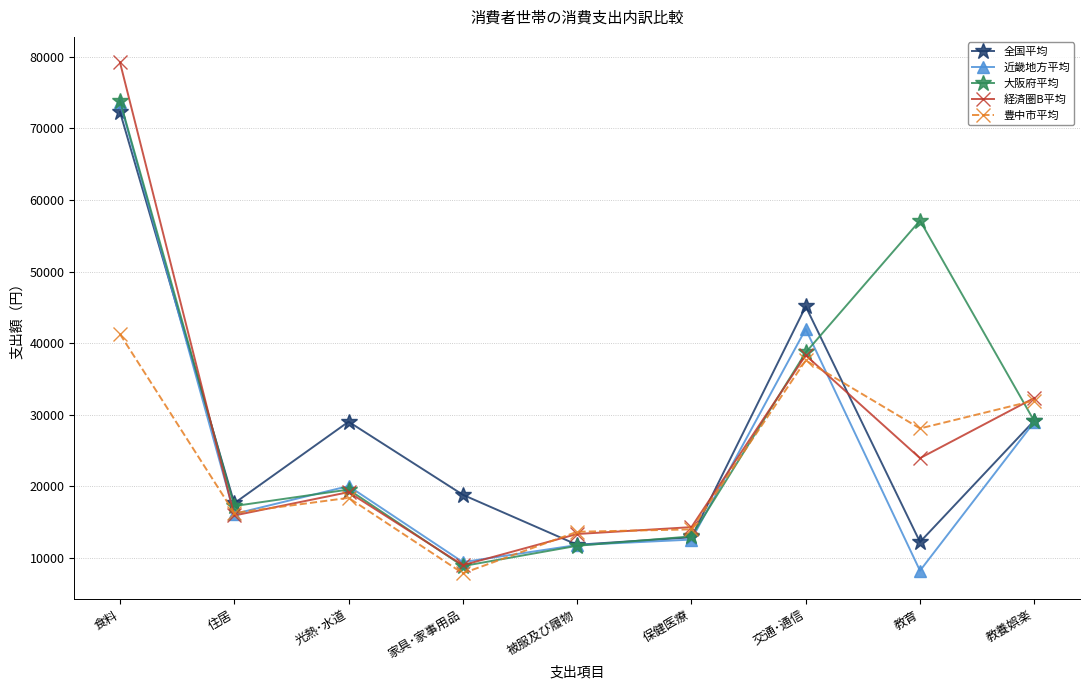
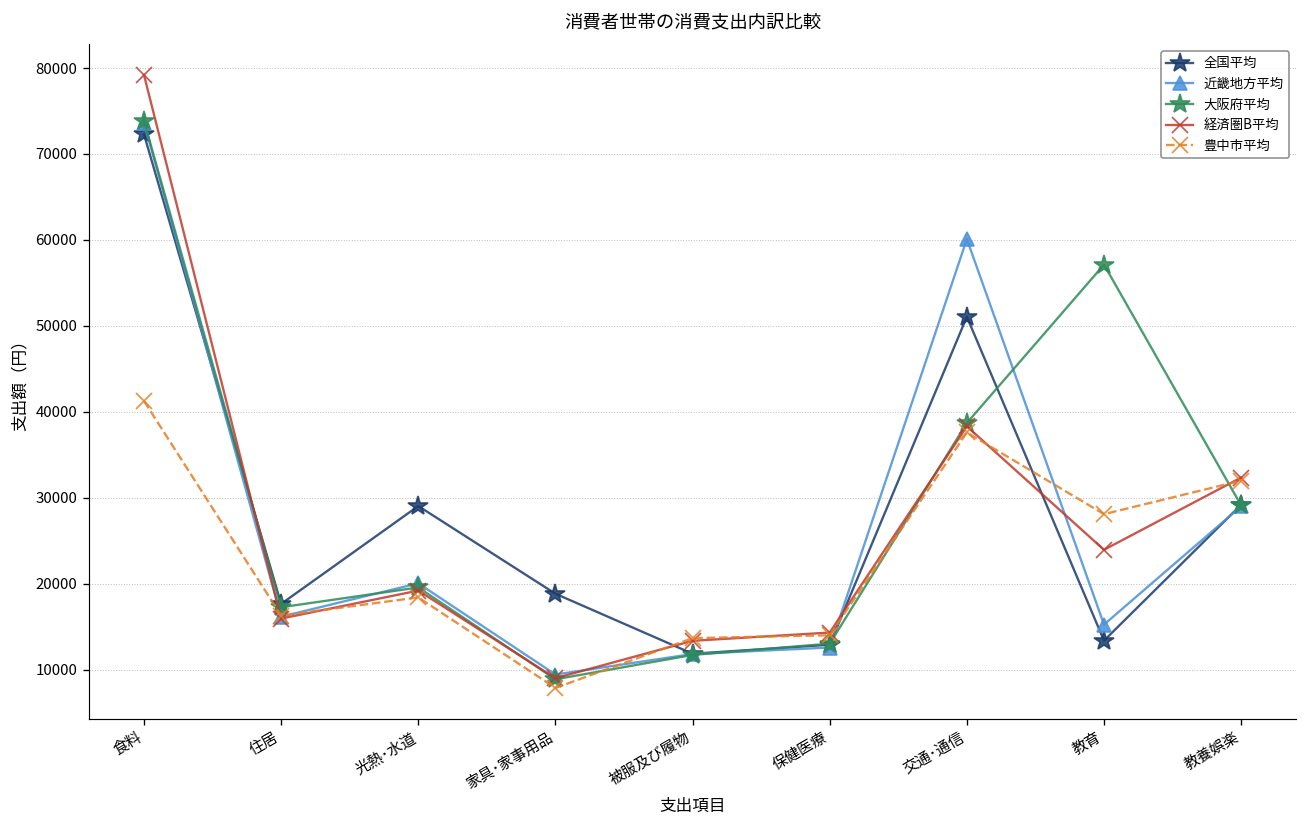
  {
    "全国平均": {
      "食料": 72000,
      "住居": 18000,
      "光熱･水道": 29000,
      "家具･家事用品": 19000,
-     "交通･通信": 45000,
-     "教育": 12000
+     "交通･通信": 51000,
+     "教育": 13000
    },
    "近畿地方平均": {
      "光熱･水道": 20000,
      "家具･家事用品": 9000,
-     "交通･通信": 42000,
-     "教育": 8000
+     "交通･通信": 60000,
+     "教育": 15000
    },
    "大阪府平均": {
      "住居": 17000,
      "光熱･水道": 20000,
      "交通･通信": 39000,
      "教育": 57000
    },
    "経済圏B平均": {
      "食料": 79000,
      "光熱･水道": 19000,
      "交通･通信": 38000,
      "教育": 24000
    },
    "豊中市平均": {
      "食料": 41000,
      "光熱･水道": 18000,
      "家具･家事用品": 8000,
      "交通･通信": 38000,
      "教育": 28000
    }
  }
